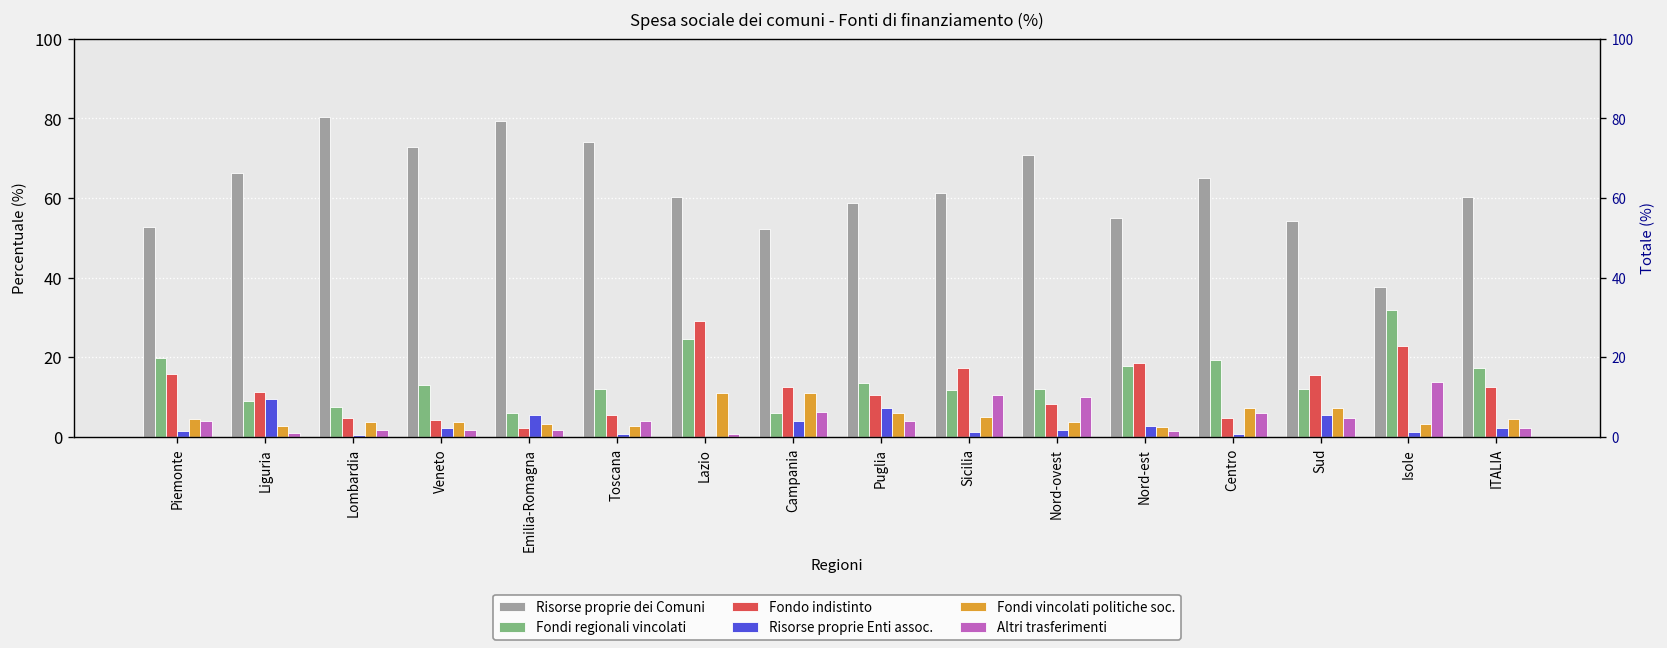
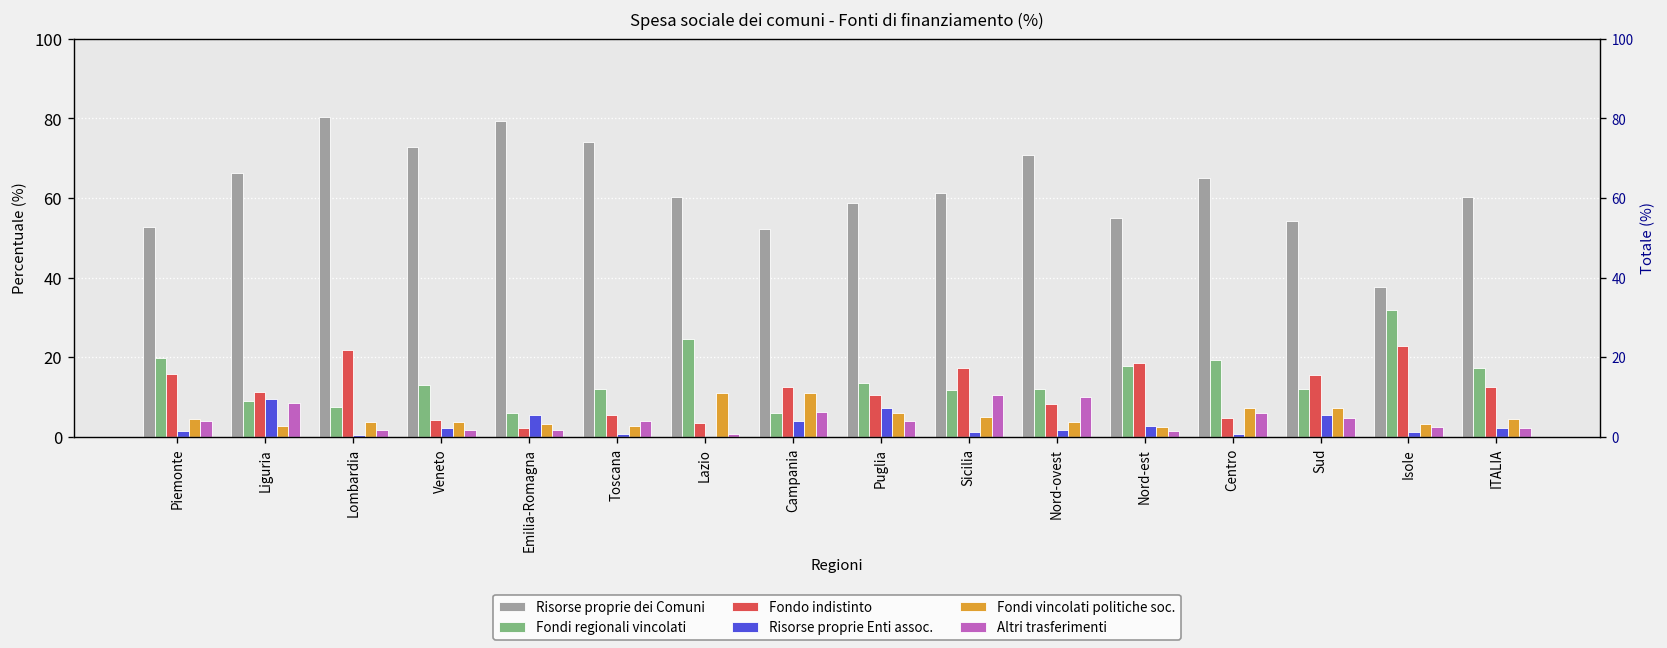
  {
    "Fondo indistinto": {
      "Piemonte": 16,
      "Liguria": 11,
-     "Lombardia": 5,
+     "Lombardia": 22,
      "Veneto": 4,
      "Emilia-Romagna": 2,
      "Toscana": 6,
-     "Lazio": 29,
+     "Lazio": 3,
      "Campania": 12,
      "Puglia": 10,
      "Sicilia": 17,
      "Nord-ovest": 8,
      "Nord-est": 19,
      "Centro": 5,
      "Sud": 16,
      "Isole": 23,
      "ITALIA": 13
    },
    "Risorse proprie Enti assoc.": {
      "Piemonte": 2,
      "Liguria": 9,
      "Veneto": 2,
      "Emilia-Romagna": 6,
      "Lazio": 0,
      "Campania": 4,
      "Puglia": 7,
      "Sicilia": 1,
      "Nord-ovest": 2,
      "Nord-est": 3,
      "Sud": 6,
      "Isole": 1,
      "ITALIA": 2
    },
    "Fondi vincolati politiche soc.": {
      "Piemonte": 4,
      "Liguria": 3,
      "Lombardia": 4,
      "Veneto": 4,
      "Emilia-Romagna": 3,
      "Toscana": 3,
      "Lazio": 11,
      "Campania": 11,
      "Puglia": 6,
      "Sicilia": 5,
      "Nord-ovest": 4,
      "Nord-est": 2,
      "Centro": 7,
      "Sud": 7,
      "Isole": 3,
      "ITALIA": 4
    },
    "Altri trasferimenti": {
      "Piemonte": 4,
-     "Liguria": 1,
+     "Liguria": 8,
      "Lombardia": 2,
      "Veneto": 2,
      "Emilia-Romagna": 2,
      "Toscana": 4,
      "Campania": 6,
      "Puglia": 4,
      "Sicilia": 11,
      "Nord-ovest": 10,
      "Nord-est": 1,
      "Centro": 6,
      "Sud": 5,
-     "Isole": 14,
+     "Isole": 3,
      "ITALIA": 2
    }
  }
